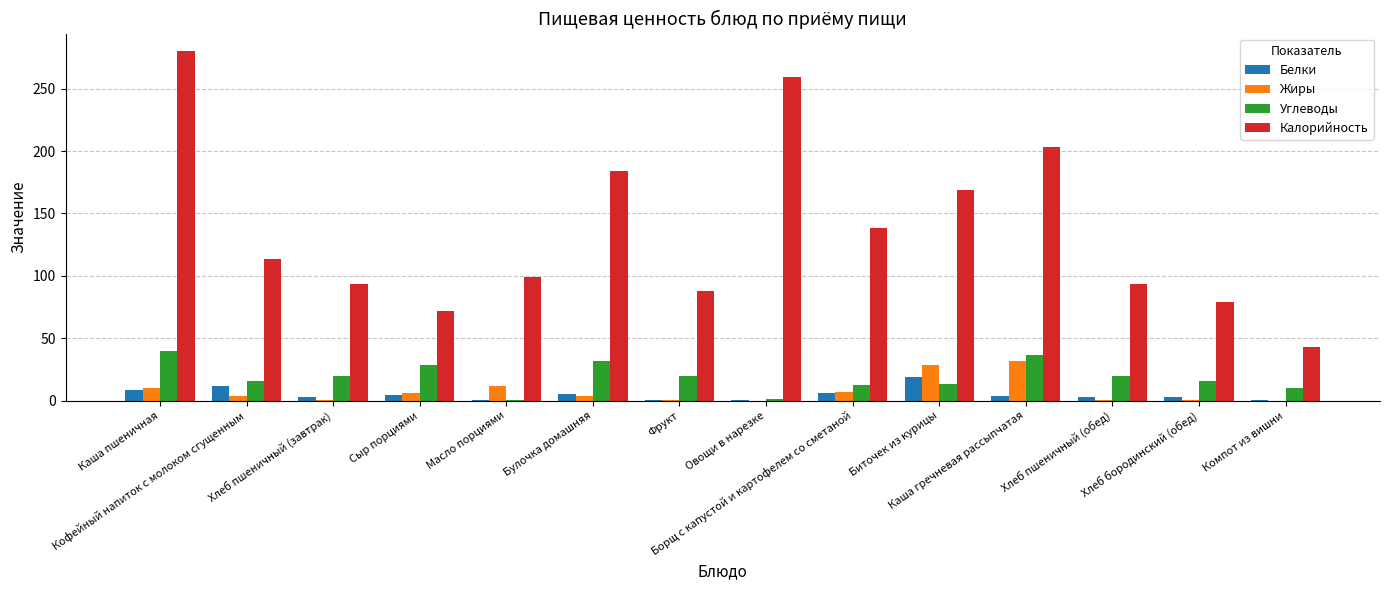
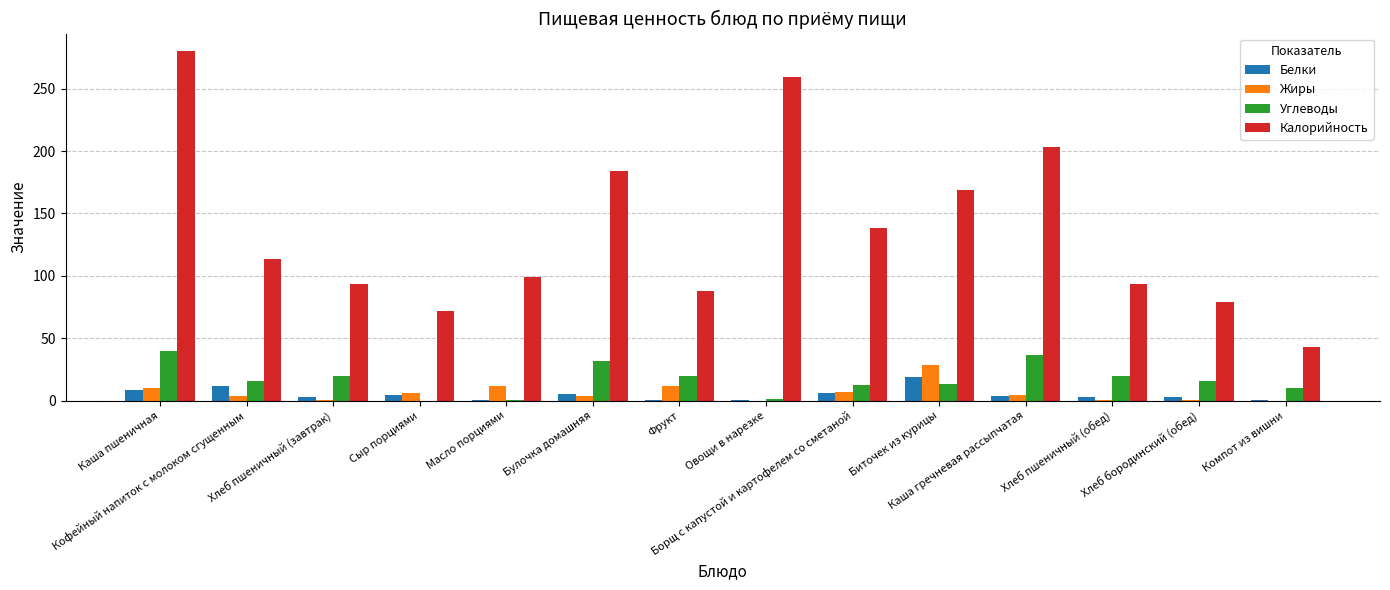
  {
    "Белки": {
      "Каша пшеничная": 8,
      "Кофейный напиток с молоком сгущенным": 12,
      "Хлеб пшеничный (завтрак)": 3,
      "Сыр порциями": 5,
      "Булочка домашняя": 5,
      "Борщ с капустой и картофелем со сметаной": 6,
      "Биточек из курицы": 19,
      "Каша гречневая рассыпчатая": 4,
      "Хлеб пшеничный (обед)": 3,
      "Хлеб бородинский (обед)": 3
    },
    "Жиры": {
      "Каша пшеничная": 10,
      "Кофейный напиток с молоком сгущенным": 4,
      "Сыр порциями": 6,
      "Масло порциями": 12,
      "Булочка домашняя": 4,
-     "Фрукт": 1,
+     "Фрукт": 12,
      "Борщ с капустой и картофелем со сметаной": 7,
      "Биточек из курицы": 29,
-     "Каша гречневая рассыпчатая": 32
+     "Каша гречневая рассыпчатая": 5
    },
    "Углеводы": {
      "Каша пшеничная": 40,
      "Кофейный напиток с молоком сгущенным": 16,
      "Хлеб пшеничный (завтрак)": 20,
-     "Сыр порциями": 29,
+     "Сыр порциями": 0,
      "Булочка домашняя": 32,
      "Фрукт": 20,
      "Борщ с капустой и картофелем со сметаной": 13,
      "Биточек из курицы": 13,
      "Каша гречневая рассыпчатая": 36,
      "Хлеб пшеничный (обед)": 20,
      "Хлеб бородинский (обед)": 16,
      "Компот из вишни": 10
    },
    "Калорийность": {
      "Каша пшеничная": 280,
      "Кофейный напиток с молоком сгущенным": 114,
      "Хлеб пшеничный (завтрак)": 94,
      "Сыр порциями": 72,
      "Масло порциями": 99,
      "Булочка домашняя": 184,
      "Фрукт": 88,
      "Овощи в нарезке": 259,
      "Борщ с капустой и картофелем со сметаной": 138,
      "Биточек из курицы": 169,
      "Каша гречневая рассыпчатая": 204,
      "Хлеб пшеничный (обед)": 94,
      "Хлеб бородинский (обед)": 79,
      "Компот из вишни": 43
    }
  }
